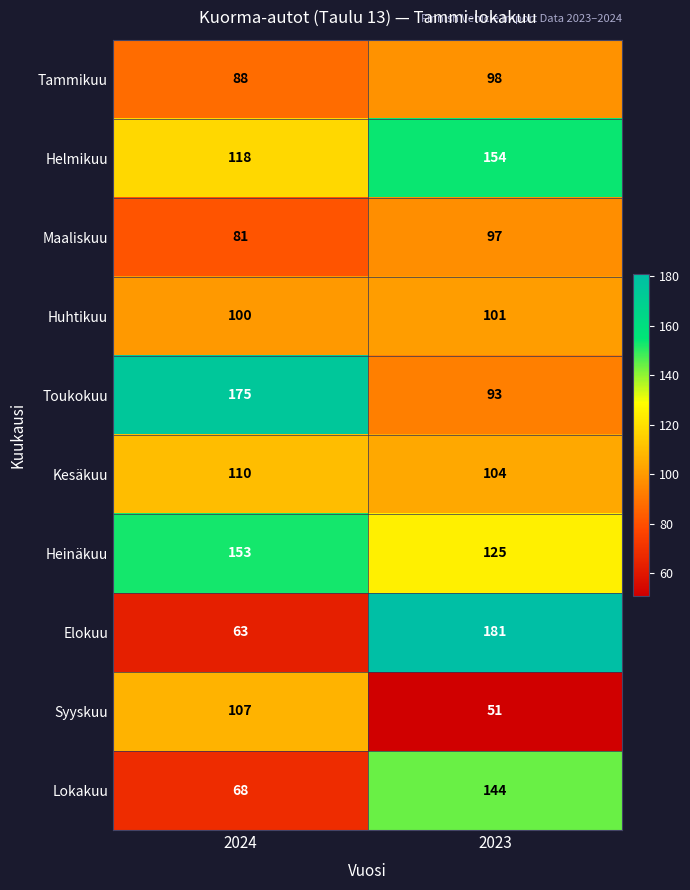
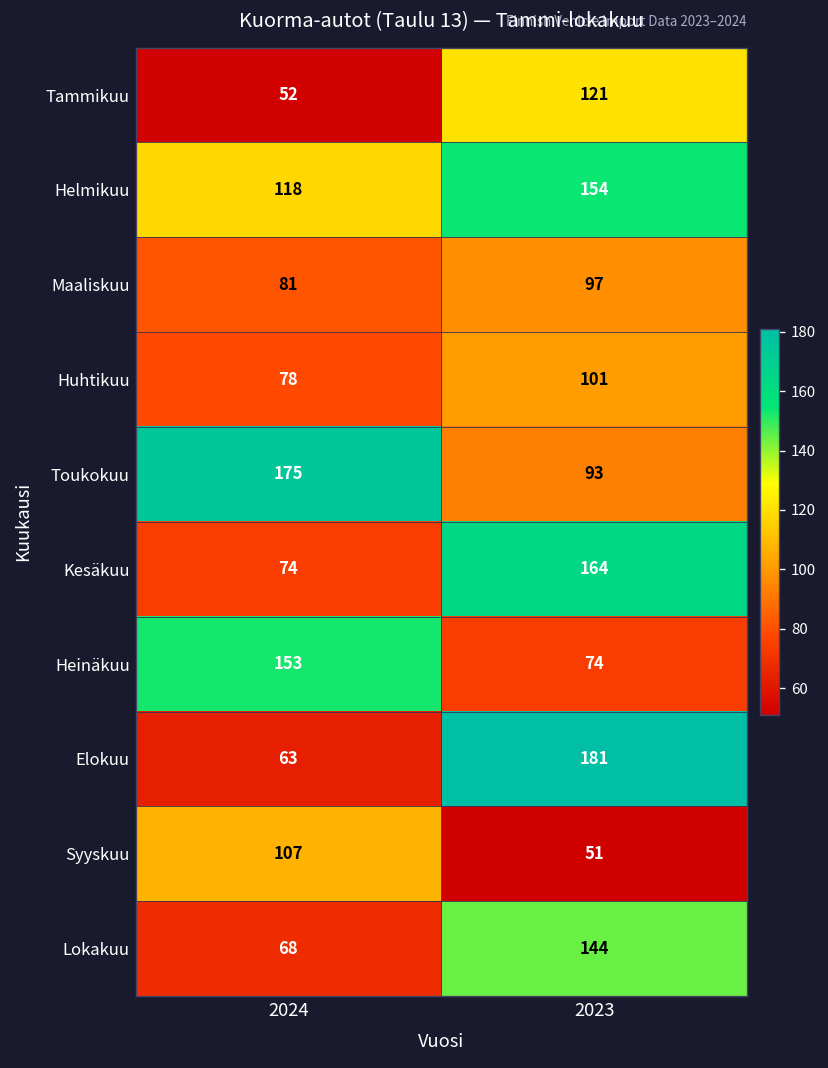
  {
    "Tammikuu": {
-     "2024": 88,
-     "2023": 98
+     "2024": 52,
+     "2023": 121
    },
    "Helmikuu": {
      "2024": 118,
      "2023": 154
    },
    "Maaliskuu": {
      "2024": 81,
      "2023": 97
    },
    "Huhtikuu": {
-     "2024": 100,
+     "2024": 78,
      "2023": 101
    },
    "Toukokuu": {
      "2024": 175,
      "2023": 93
    },
    "Kesäkuu": {
-     "2024": 110,
-     "2023": 104
+     "2024": 74,
+     "2023": 164
    },
    "Heinäkuu": {
      "2024": 153,
-     "2023": 125
+     "2023": 74
    },
    "Elokuu": {
      "2024": 63,
      "2023": 181
    },
    "Syyskuu": {
      "2024": 107,
      "2023": 51
    },
    "Lokakuu": {
      "2024": 68,
      "2023": 144
    }
  }
